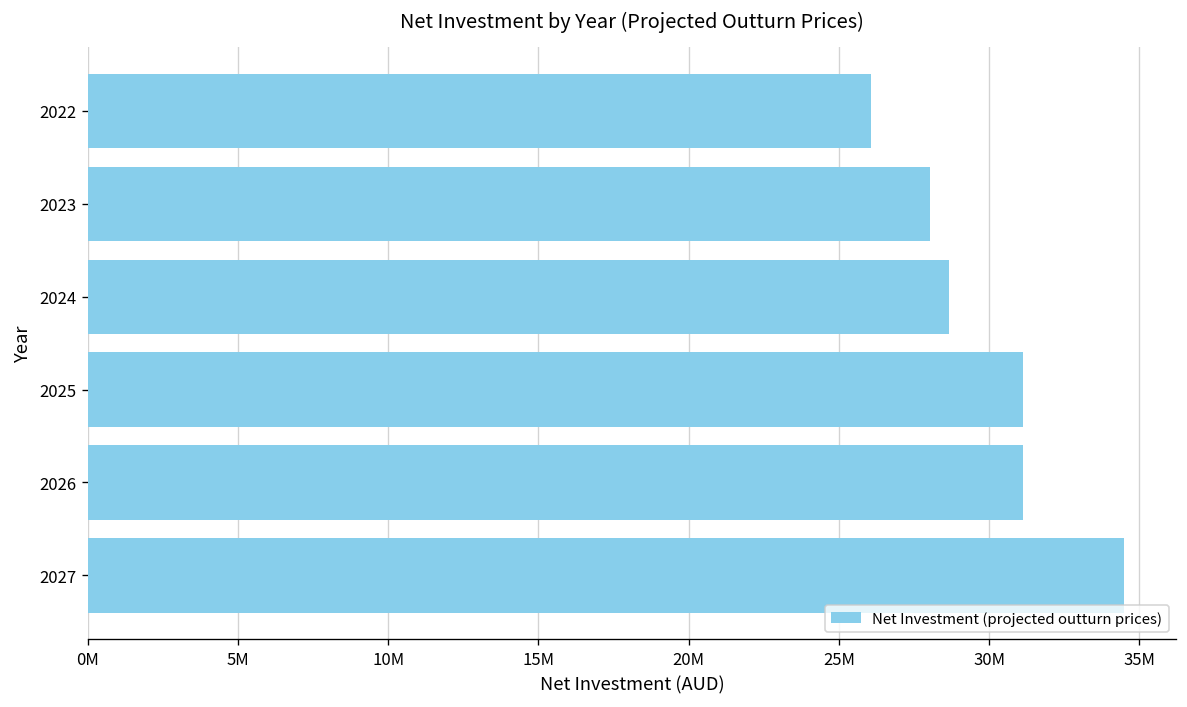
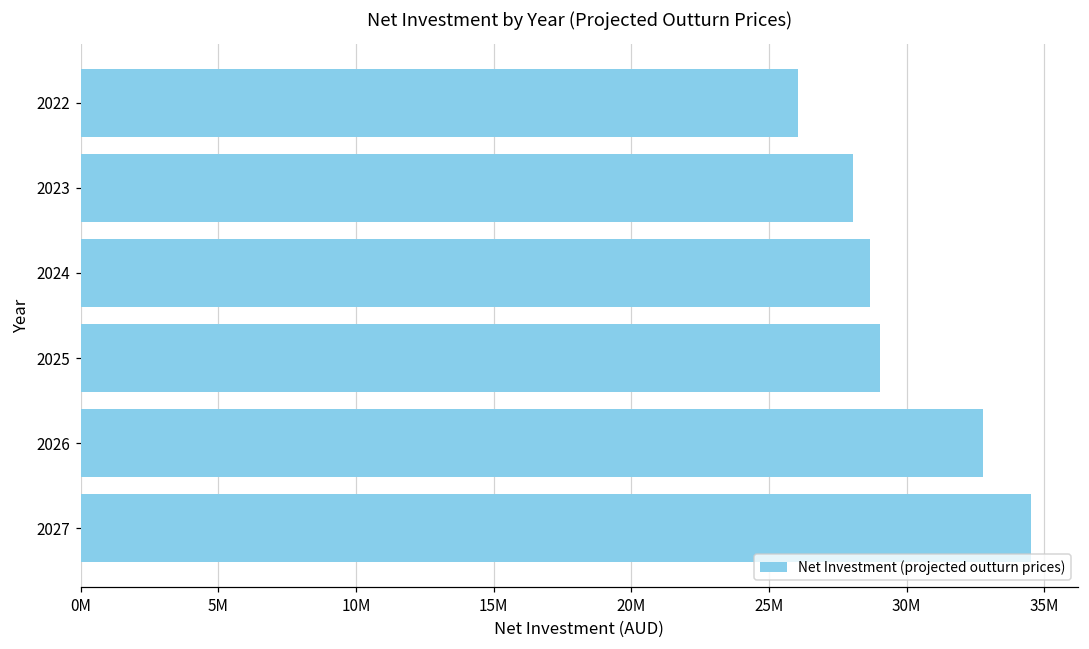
  {
    "2022": 26100000,
    "2023": 28000000,
    "2024": 28700000,
-   "2025": 31100000,
-   "2026": 31100000,
+   "2025": 29000000,
+   "2026": 32800000,
    "2027": 34500000
  }
